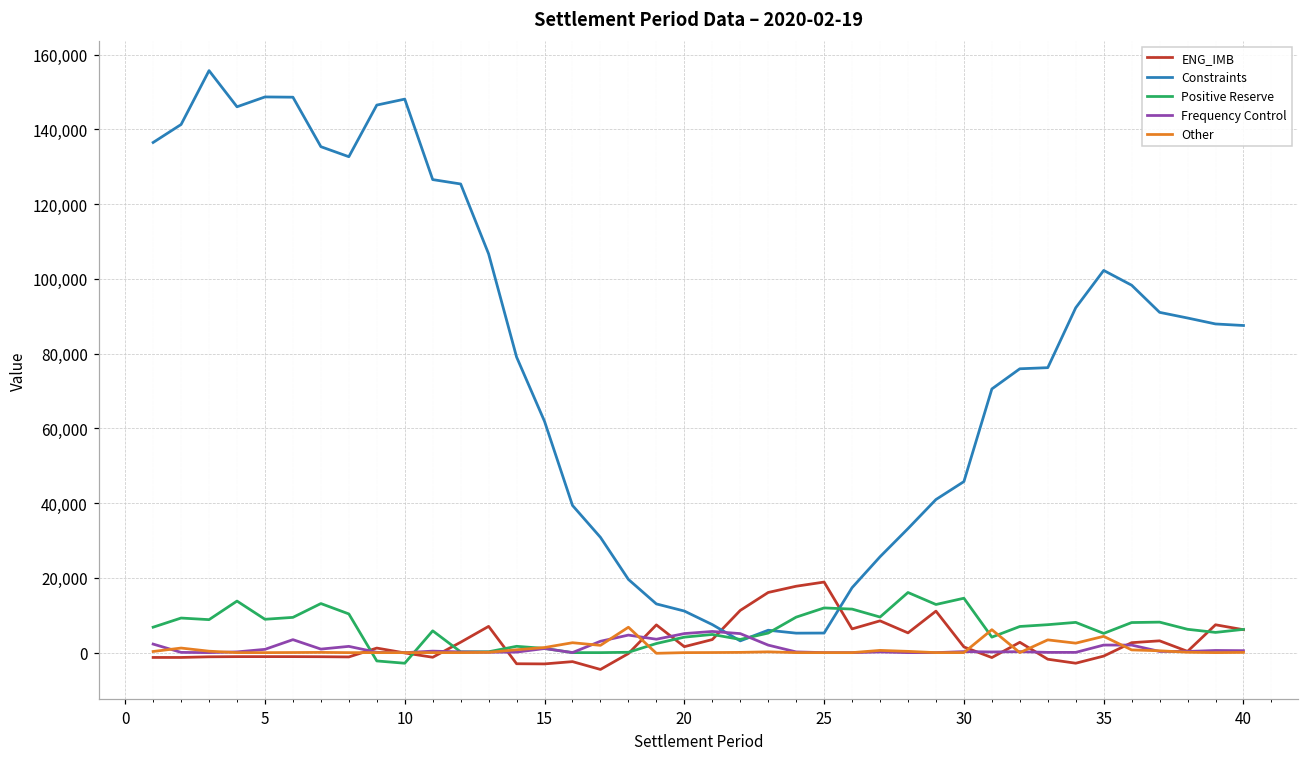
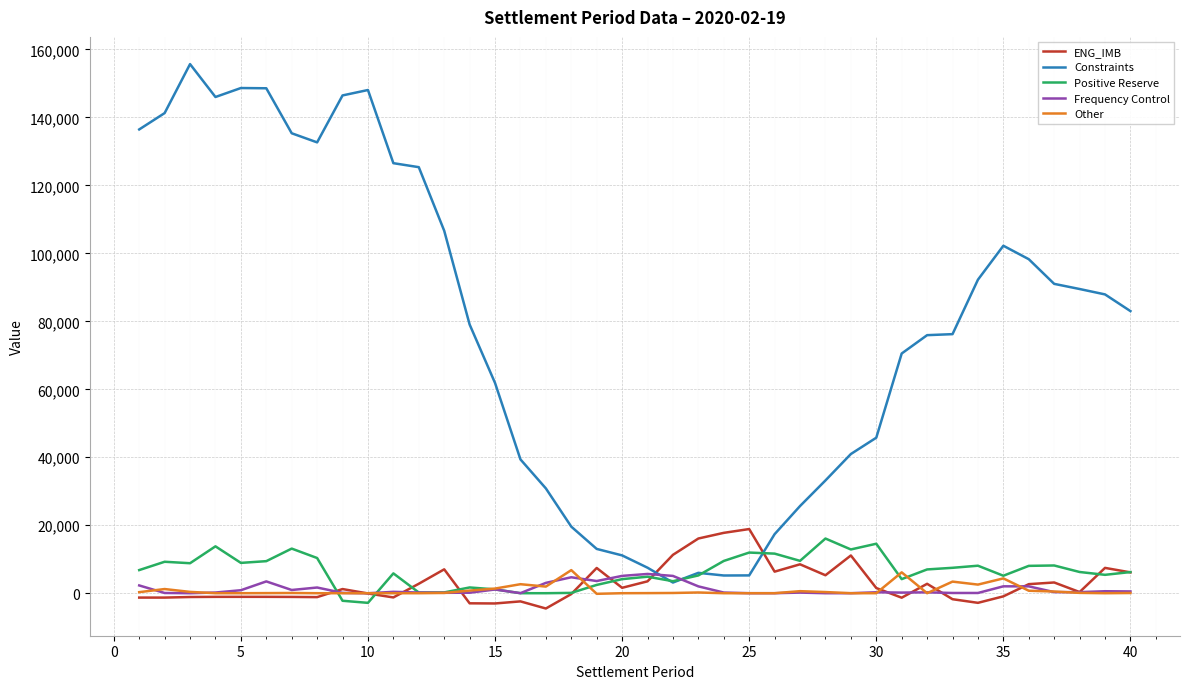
  {
    "ENG_IMB": {
      "5": "-1,000",
      "15": "-3,000",
      "20": "2,000",
      "25": "19,000",
      "30": "2,000",
      "35": "-1,000"
    },
    "Constraints": {
      "5": "149,000",
      "10": "148,000",
      "15": "62,000",
      "20": "11,000",
      "25": "5,000",
      "30": "46,000",
      "35": "102,000",
-     "40": "88,000"
+     "40": "83,000"
    },
    "Positive Reserve": {
      "5": "9,000",
      "10": "-3,000",
      "20": "4,000",
      "25": "12,000",
      "30": "15,000",
      "35": "5,000"
    },
    "Frequency Control": {
      "5": "1,000",
      "20": "5,000",
      "35": "2,000"
    },
    "Other": {
      "5": "0",
      "20": "0",
      "35": "4,000"
    }
  }
